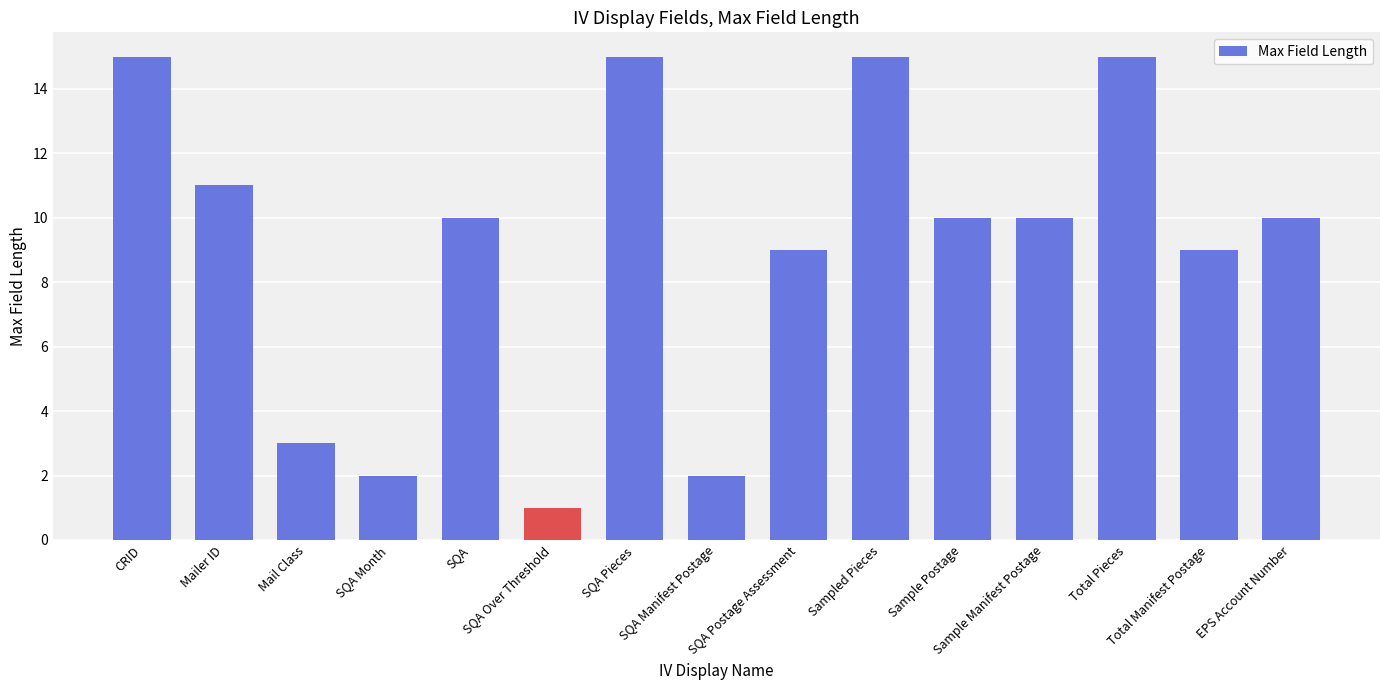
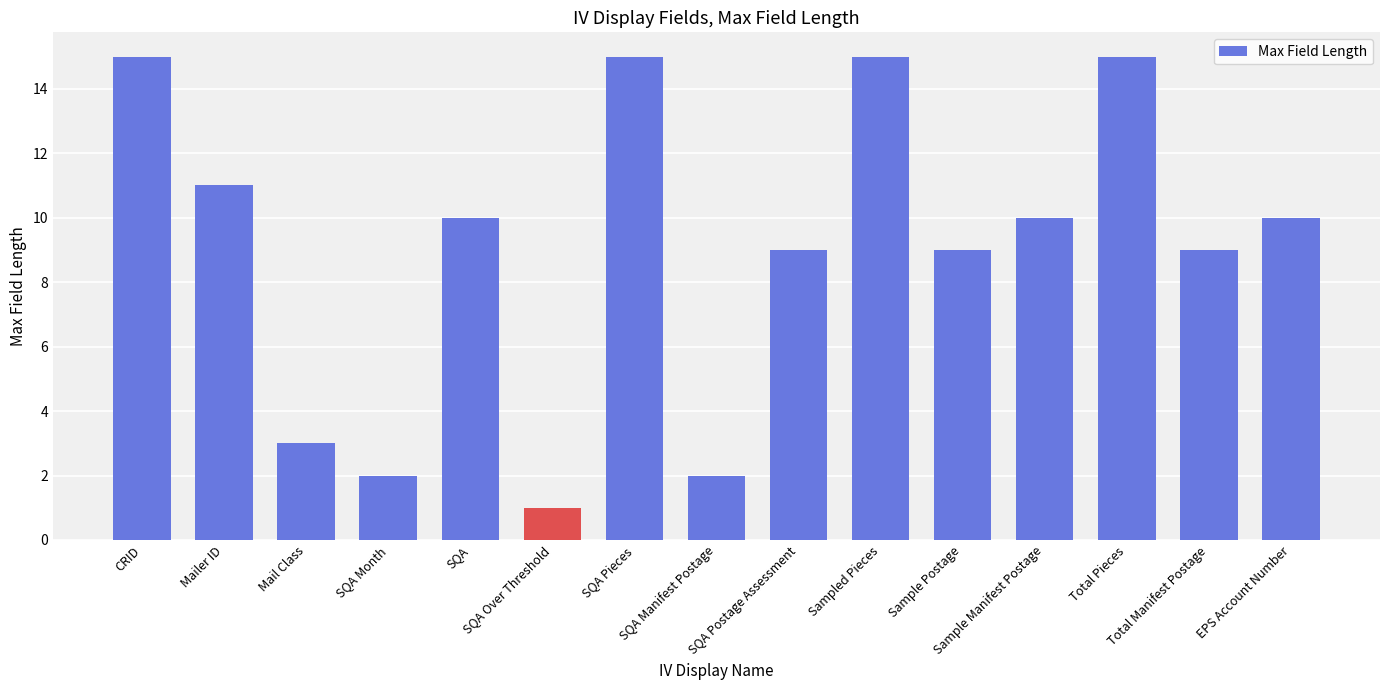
  {
    "CRID": 15,
    "Mailer ID": 11,
    "Mail Class": 3,
    "SQA Month": 2,
    "SQA": 10,
    "SQA Over Threshold": 1,
    "SQA Pieces": 15,
    "SQA Manifest Postage": 2,
    "SQA Postage Assessment": 9,
    "Sampled Pieces": 15,
-   "Sample Postage": 10,
+   "Sample Postage": 9,
    "Sample Manifest Postage": 10,
    "Total Pieces": 15,
    "Total Manifest Postage": 9,
    "EPS Account Number": 10
  }
